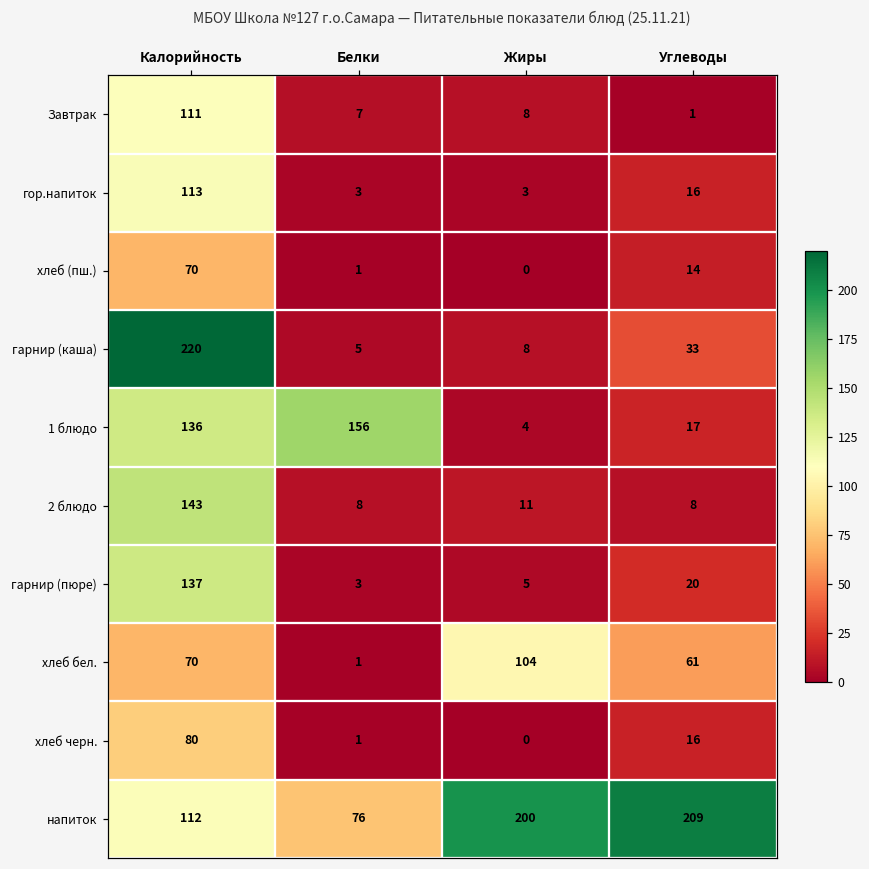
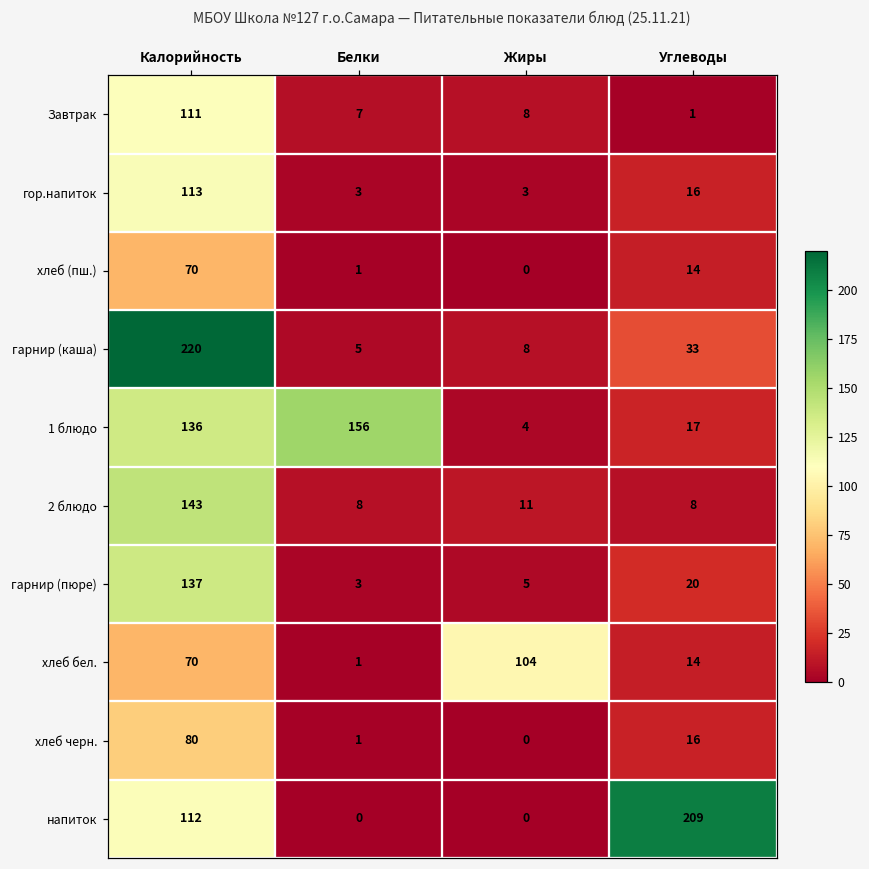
  {
    "Завтрак": {
      "Калорийность": 111,
      "Белки": 7,
      "Жиры": 8,
      "Углеводы": 1
    },
    "гор.напиток": {
      "Калорийность": 113,
      "Белки": 3,
      "Жиры": 3,
      "Углеводы": 16
    },
    "хлеб (пш.)": {
      "Калорийность": 70,
      "Белки": 1,
      "Жиры": 0,
      "Углеводы": 14
    },
    "гарнир (каша)": {
      "Калорийность": 220,
      "Белки": 5,
      "Жиры": 8,
      "Углеводы": 33
    },
    "1 блюдо": {
      "Калорийность": 136,
      "Белки": 156,
      "Жиры": 4,
      "Углеводы": 17
    },
    "2 блюдо": {
      "Калорийность": 143,
      "Белки": 8,
      "Жиры": 11,
      "Углеводы": 8
    },
    "гарнир (пюре)": {
      "Калорийность": 137,
      "Белки": 3,
      "Жиры": 5,
      "Углеводы": 20
    },
    "хлеб бел.": {
      "Калорийность": 70,
      "Белки": 1,
      "Жиры": 104,
-     "Углеводы": 61
+     "Углеводы": 14
    },
    "хлеб черн.": {
      "Калорийность": 80,
      "Белки": 1,
      "Жиры": 0,
      "Углеводы": 16
    },
    "напиток": {
      "Калорийность": 112,
-     "Белки": 76,
-     "Жиры": 200,
+     "Белки": 0,
+     "Жиры": 0,
      "Углеводы": 209
    }
  }
